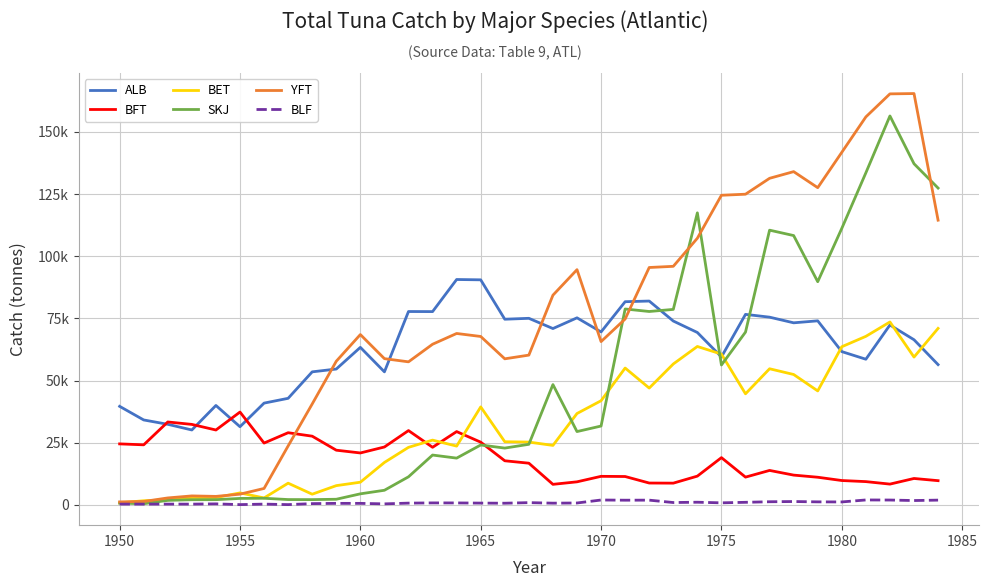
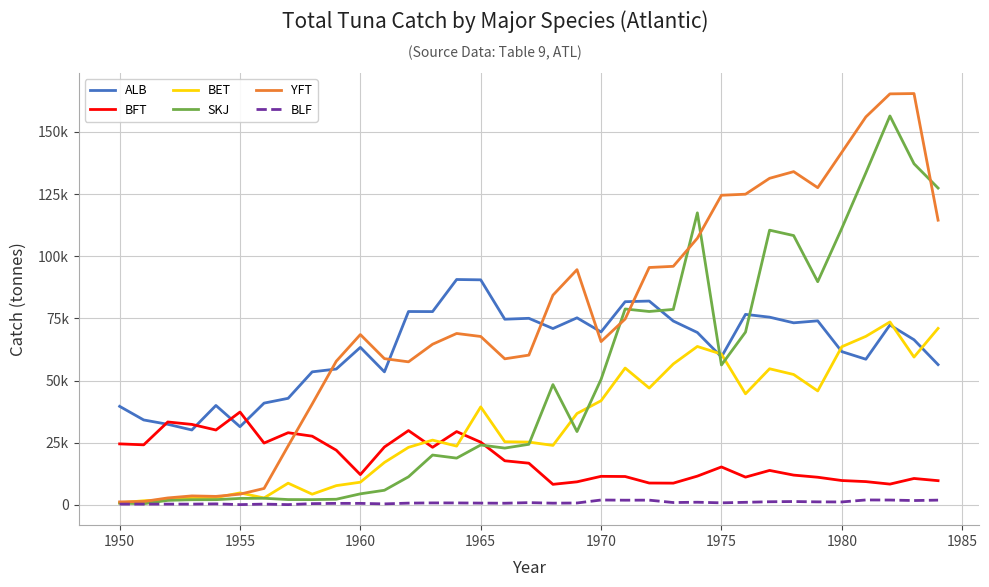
  {
    "ALB": {
      "1950": 40000,
      "1955": 31000,
      "1960": 63000,
      "1965": 91000,
      "1970": 70000,
      "1975": 59000,
      "1980": 62000
    },
    "BFT": {
      "1950": 25000,
      "1955": 37000,
-     "1960": 21000,
+     "1960": 12000,
      "1965": 25000,
      "1970": 11000,
-     "1975": 19000,
+     "1975": 15000,
      "1980": 10000
    },
    "BET": {
      "1960": 9000,
      "1965": 39000,
      "1970": 42000,
      "1975": 61000,
      "1980": 64000
    },
    "SKJ": {
      "1955": 3000,
      "1960": 4000,
      "1965": 24000,
-     "1970": 32000,
+     "1970": 50000,
      "1975": 56000,
      "1980": 111000
    },
    "YFT": {
      "1960": 68000,
      "1965": 68000,
      "1970": 66000,
      "1975": 125000,
      "1980": 142000
    },
    "BLF": {
      "1955": 0,
      "1960": 1000,
      "1965": 1000,
      "1970": 2000,
      "1975": 1000,
      "1980": 1000
    }
  }
